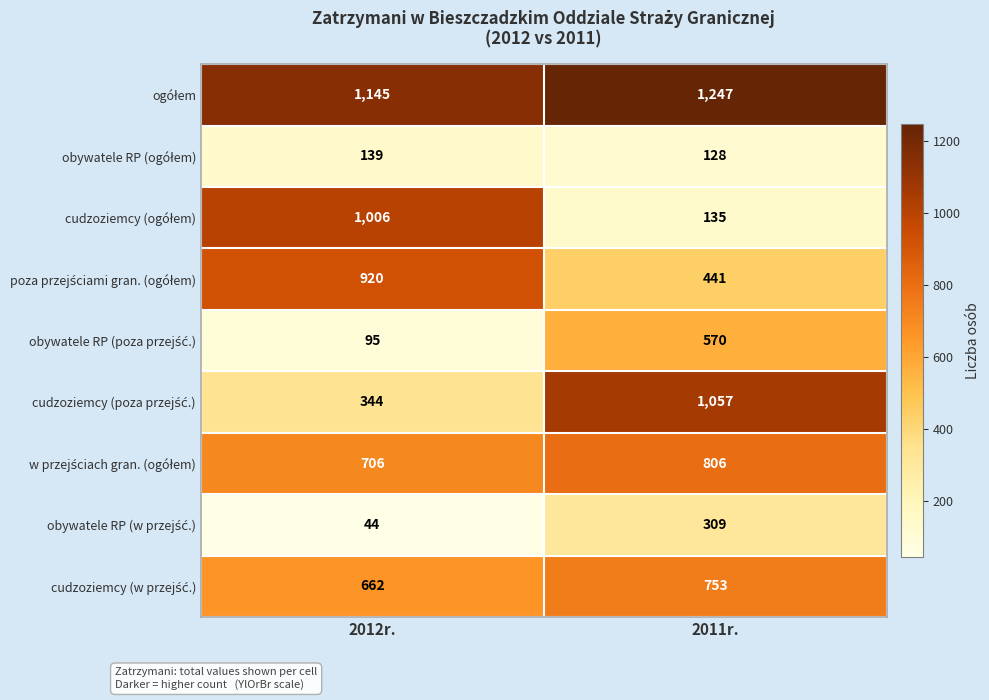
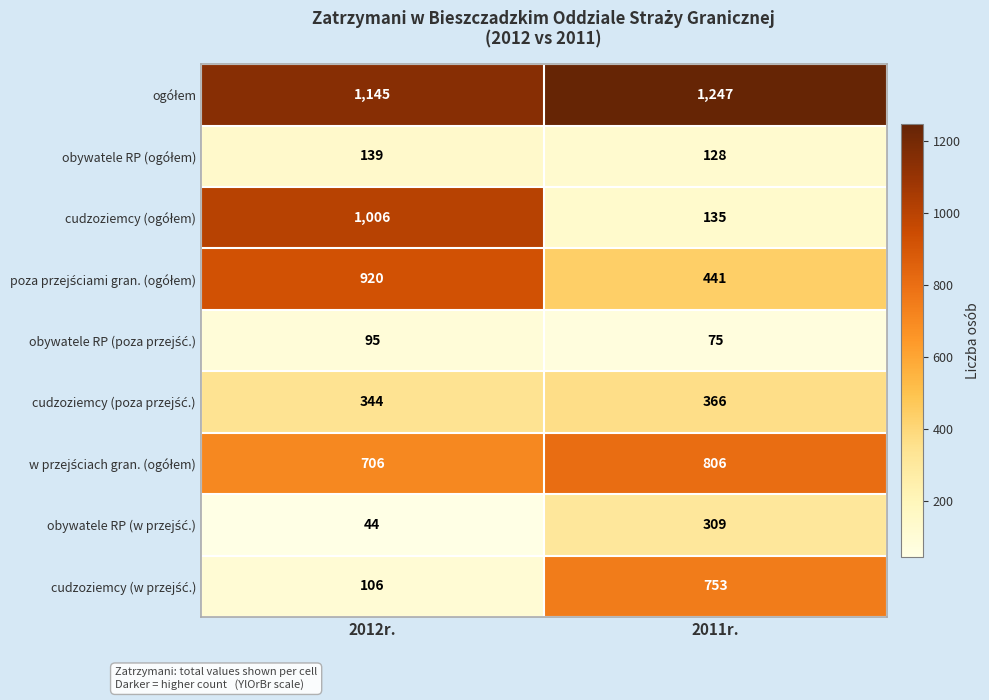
  {
    "ogółem": {
      "2012r.": "1,145",
      "2011r.": "1,247"
    },
    "obywatele RP (ogółem)": {
      "2012r.": "139",
      "2011r.": "128"
    },
    "cudzoziemcy (ogółem)": {
      "2012r.": "1,006",
      "2011r.": "135"
    },
    "poza przejściami gran. (ogółem)": {
      "2012r.": "920",
      "2011r.": "441"
    },
    "obywatele RP (poza przejść.)": {
      "2012r.": "95",
-     "2011r.": "570"
+     "2011r.": "75"
    },
    "cudzoziemcy (poza przejść.)": {
      "2012r.": "344",
-     "2011r.": "1,057"
+     "2011r.": "366"
    },
    "w przejściach gran. (ogółem)": {
      "2012r.": "706",
      "2011r.": "806"
    },
    "obywatele RP (w przejść.)": {
      "2012r.": "44",
      "2011r.": "309"
    },
    "cudzoziemcy (w przejść.)": {
-     "2012r.": "662",
+     "2012r.": "106",
      "2011r.": "753"
    }
  }
